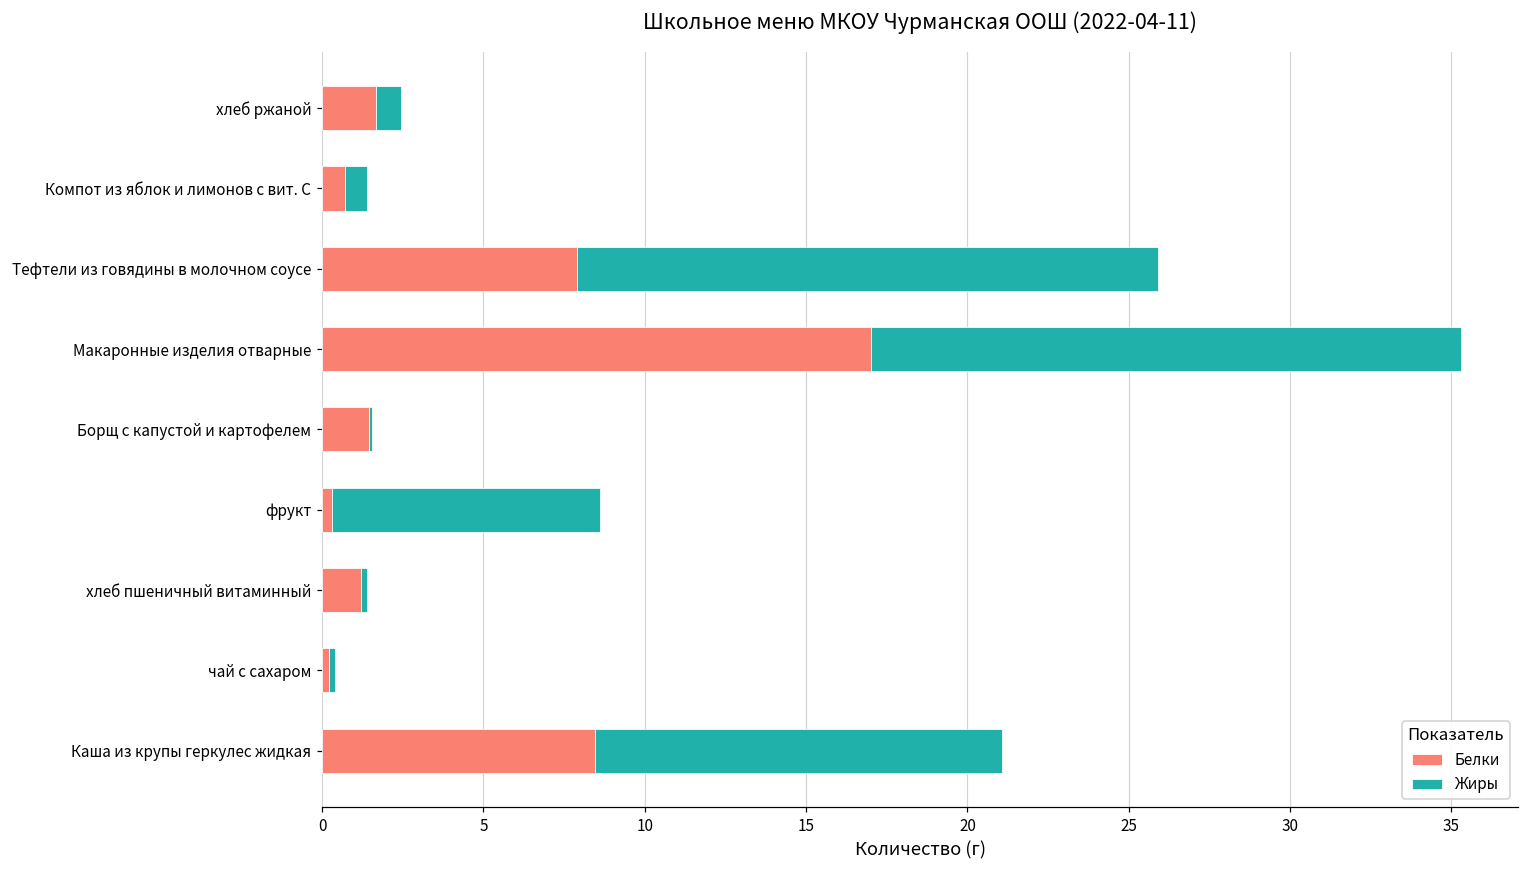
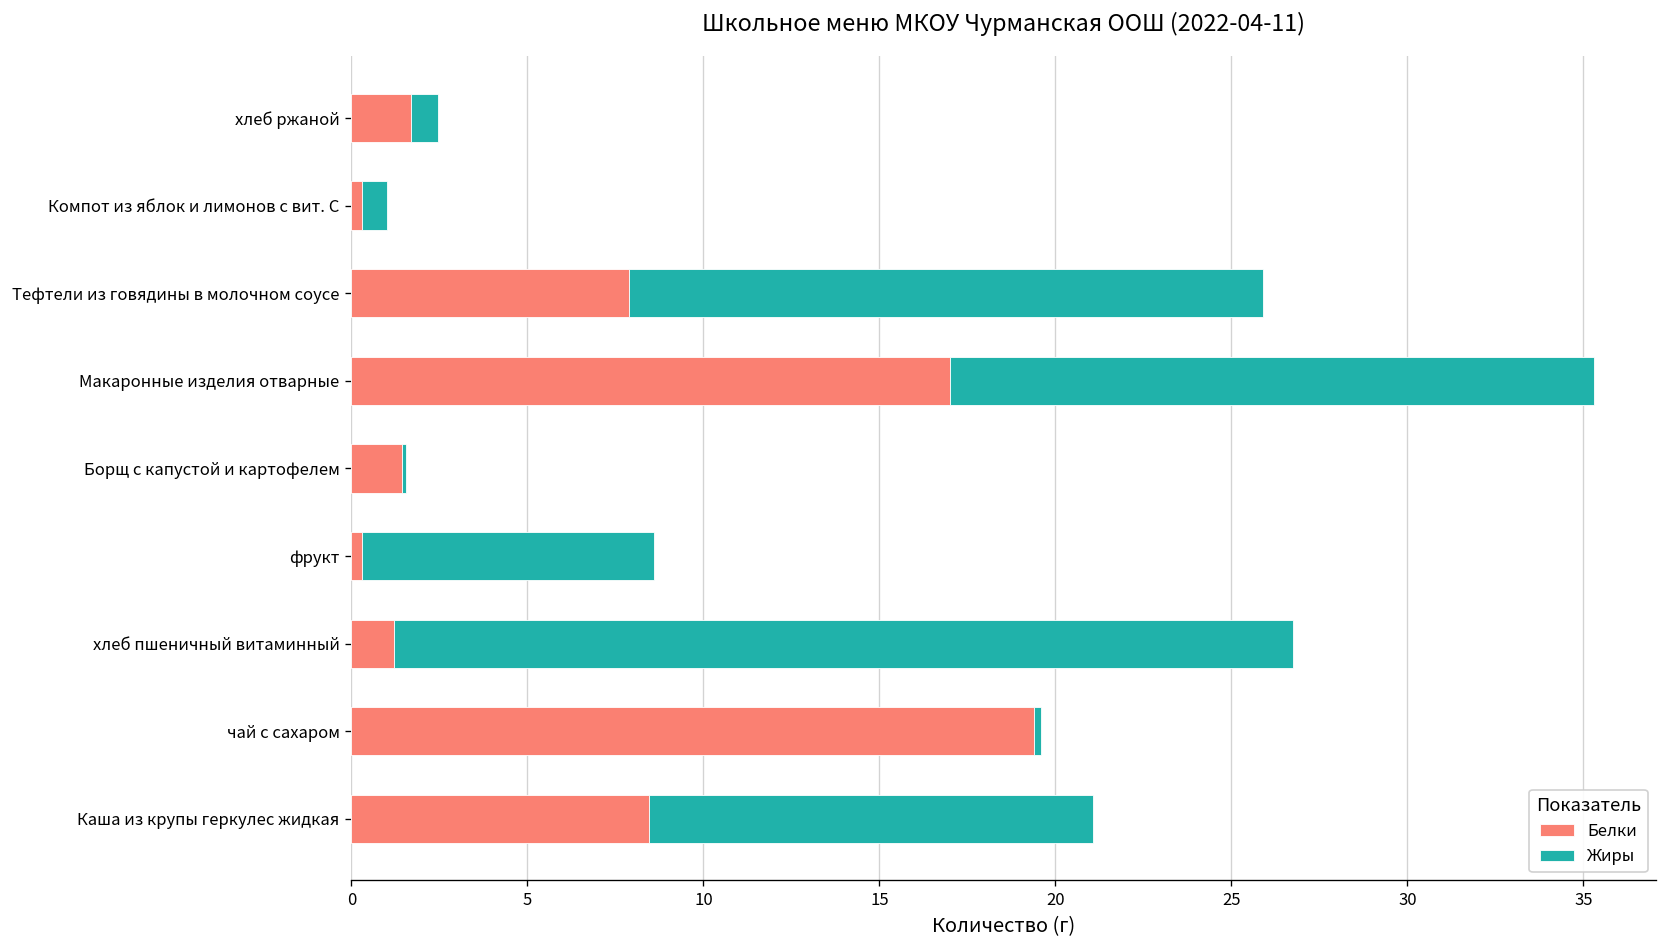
  {
    "Белки": {
      "хлеб ржаной": 1.7,
-     "Компот из яблок и лимонов с вит. С": 0.7,
+     "Компот из яблок и лимонов с вит. С": 0.3,
      "Тефтели из говядины в молочном соусе": 7.9,
      "Макаронные изделия отварные": 17.0,
      "Борщ с капустой и картофелем": 1.4,
      "фрукт": 0.3,
      "хлеб пшеничный витаминный": 1.2,
-     "чай с сахаром": 0.2,
+     "чай с сахаром": 19.4,
      "Каша из крупы геркулес жидкая": 8.5
    },
    "Жиры": {
      "хлеб ржаной": 0.8,
      "Компот из яблок и лимонов с вит. С": 0.7,
      "Тефтели из говядины в молочном соусе": 18.0,
      "Макаронные изделия отварные": 18.3,
      "Борщ с капустой и картофелем": 0.1,
      "фрукт": 8.3,
-     "хлеб пшеничный витаминный": 0.2,
+     "хлеб пшеничный витаминный": 25.5,
      "чай с сахаром": 0.2,
      "Каша из крупы геркулес жидкая": 12.6
    }
  }
